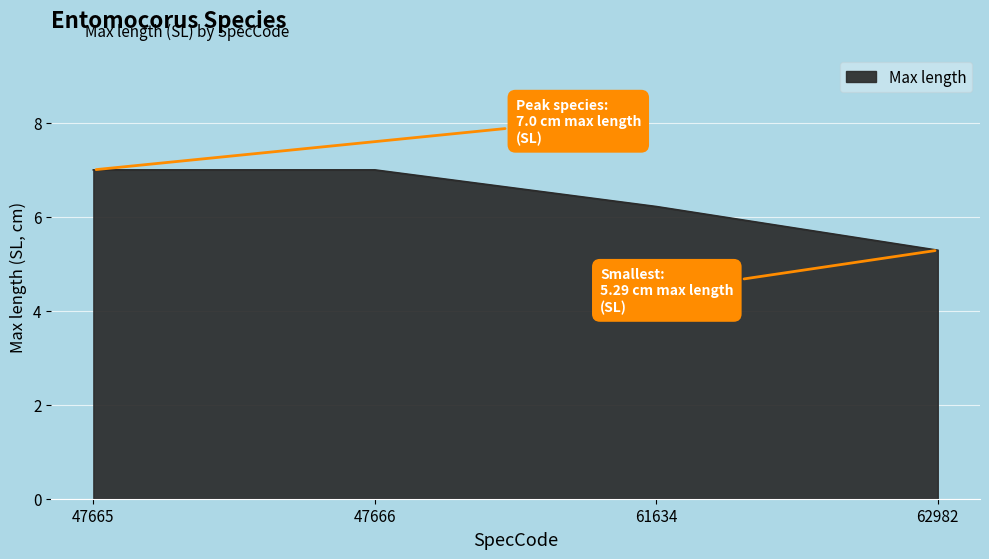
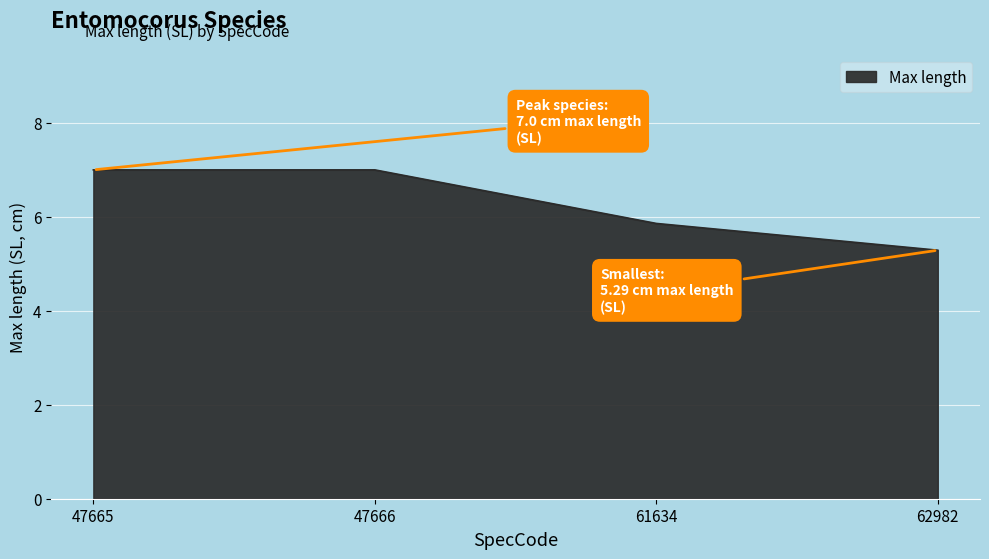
  {
    "47665": 7.0,
-   "61634": 6.2
+   "61634": 5.9
  }
